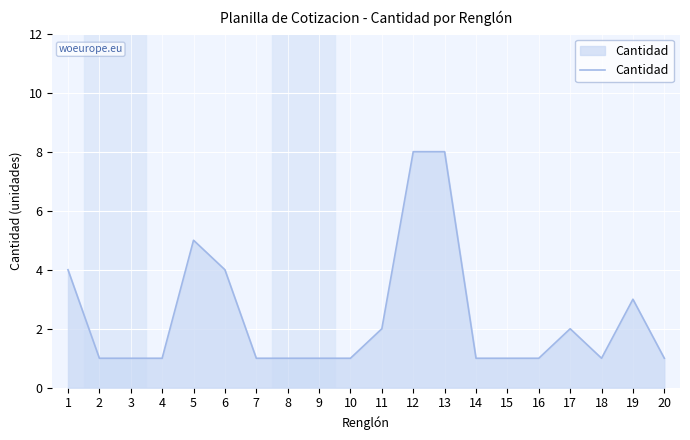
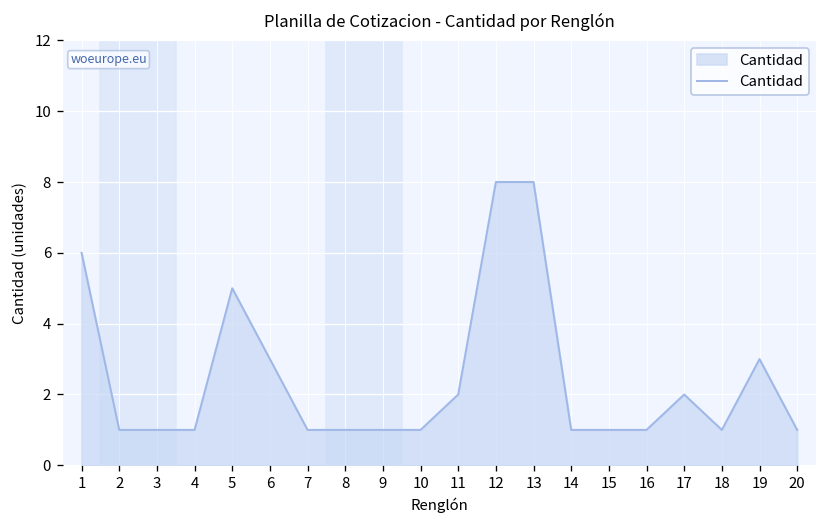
  {
-   "1": 4,
+   "1": 6,
    "2": 1,
    "3": 1,
    "4": 1,
    "5": 5,
-   "6": 4,
+   "6": 3,
    "7": 1,
    "8": 1,
    "9": 1,
    "10": 1,
    "11": 2,
    "12": 8,
    "13": 8,
    "14": 1,
    "15": 1,
    "16": 1,
    "17": 2,
    "18": 1,
    "19": 3,
    "20": 1
  }
